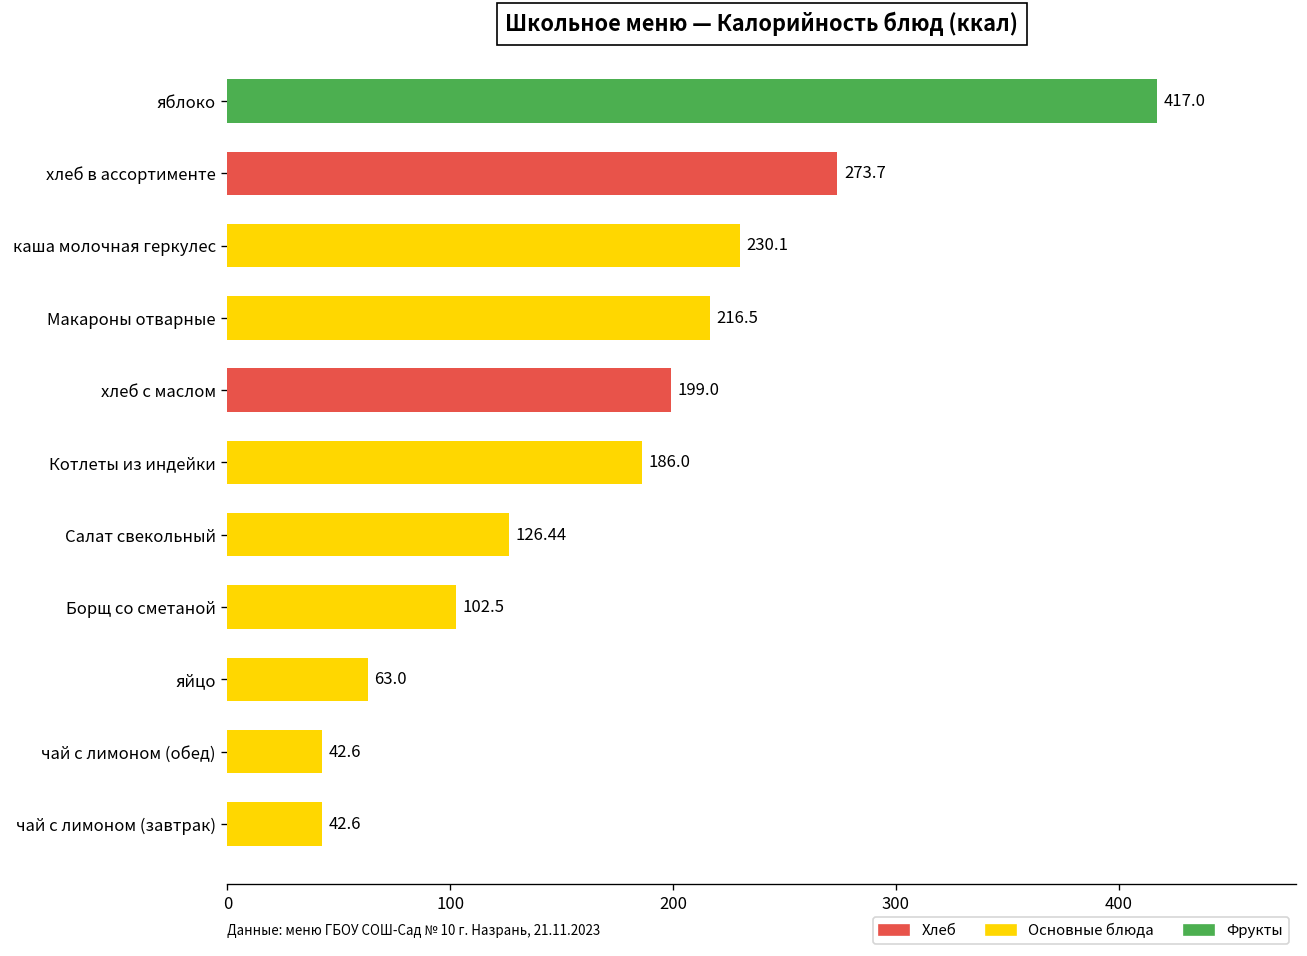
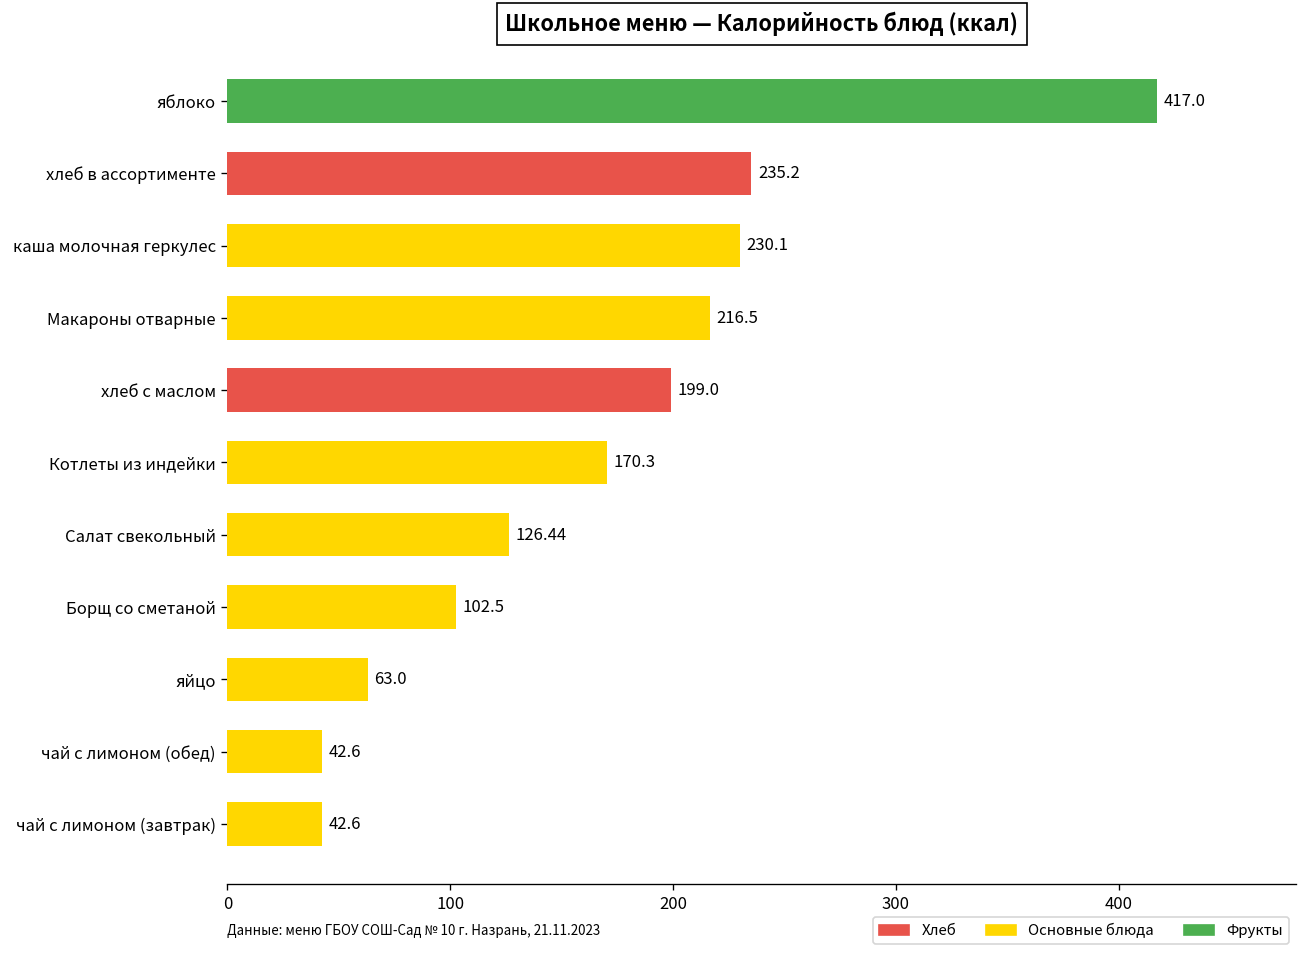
  {
    "яблоко": 417.0,
-   "хлеб в ассортименте": 273.7,
+   "хлеб в ассортименте": 235.2,
    "каша молочная геркулес": 230.1,
    "Макароны отварные": 216.5,
    "хлеб с маслом": 199.0,
-   "Котлеты из индейки": 186.0,
+   "Котлеты из индейки": 170.3,
    "Салат свекольный": 126.44,
    "Борщ со сметаной": 102.5,
    "яйцо": 63.0,
    "чай с лимоном (обед)": 42.6,
    "чай с лимоном (завтрак)": 42.6
  }
